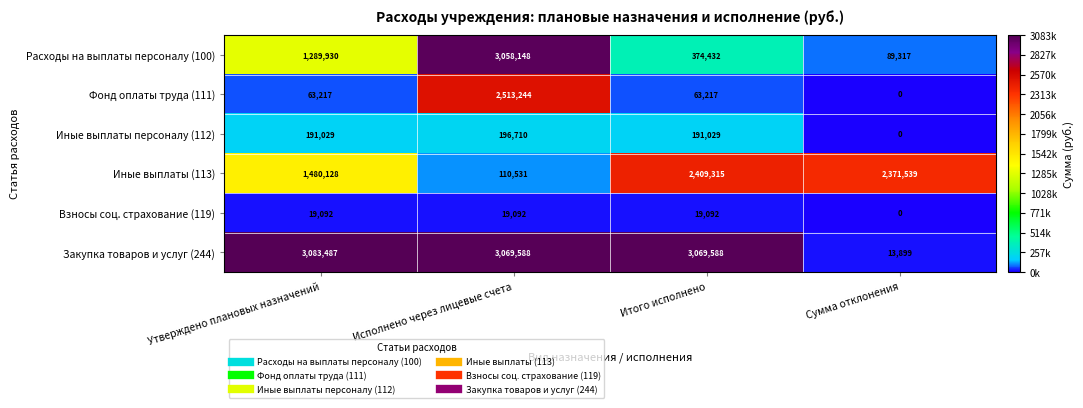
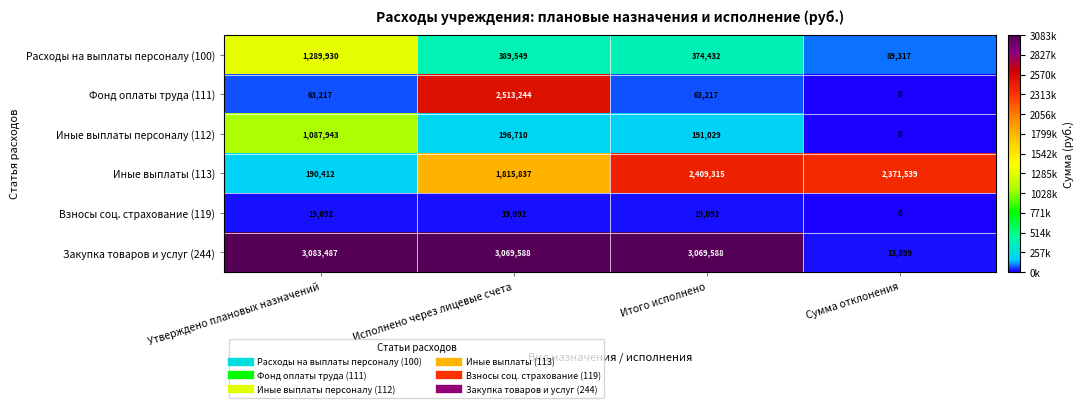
  {
    "Расходы на выплаты персоналу (100)": {
      "Утверждено плановых назначений": "1,289,930",
-     "Исполнено через лицевые счета": "3,058,148",
+     "Исполнено через лицевые счета": "389,549",
      "Итого исполнено": "374,432",
      "Сумма отклонения": "89,317"
    },
    "Фонд оплаты труда (111)": {
      "Утверждено плановых назначений": "63,217",
      "Исполнено через лицевые счета": "2,513,244",
      "Итого исполнено": "63,217",
      "Сумма отклонения": "0"
    },
    "Иные выплаты персоналу (112)": {
-     "Утверждено плановых назначений": "191,029",
+     "Утверждено плановых назначений": "1,087,943",
      "Исполнено через лицевые счета": "196,710",
      "Итого исполнено": "191,029",
      "Сумма отклонения": "0"
    },
    "Иные выплаты (113)": {
-     "Утверждено плановых назначений": "1,480,128",
-     "Исполнено через лицевые счета": "110,531",
+     "Утверждено плановых назначений": "190,412",
+     "Исполнено через лицевые счета": "1,815,837",
      "Итого исполнено": "2,409,315",
      "Сумма отклонения": "2,371,539"
    },
    "Взносы соц. страхование (119)": {
      "Утверждено плановых назначений": "19,092",
      "Исполнено через лицевые счета": "19,092",
      "Итого исполнено": "19,092",
      "Сумма отклонения": "0"
    },
    "Закупка товаров и услуг (244)": {
      "Утверждено плановых назначений": "3,083,487",
      "Исполнено через лицевые счета": "3,069,588",
      "Итого исполнено": "3,069,588",
      "Сумма отклонения": "13,899"
    }
  }
